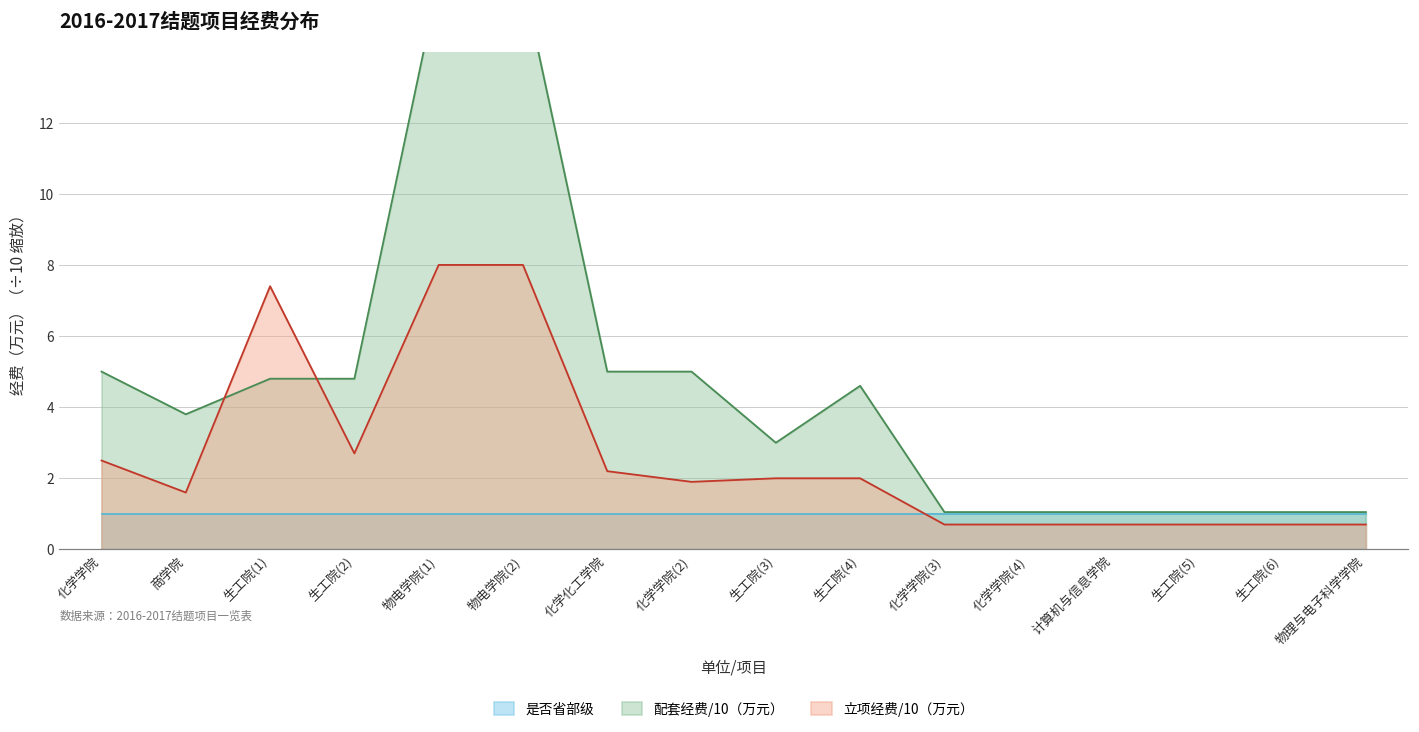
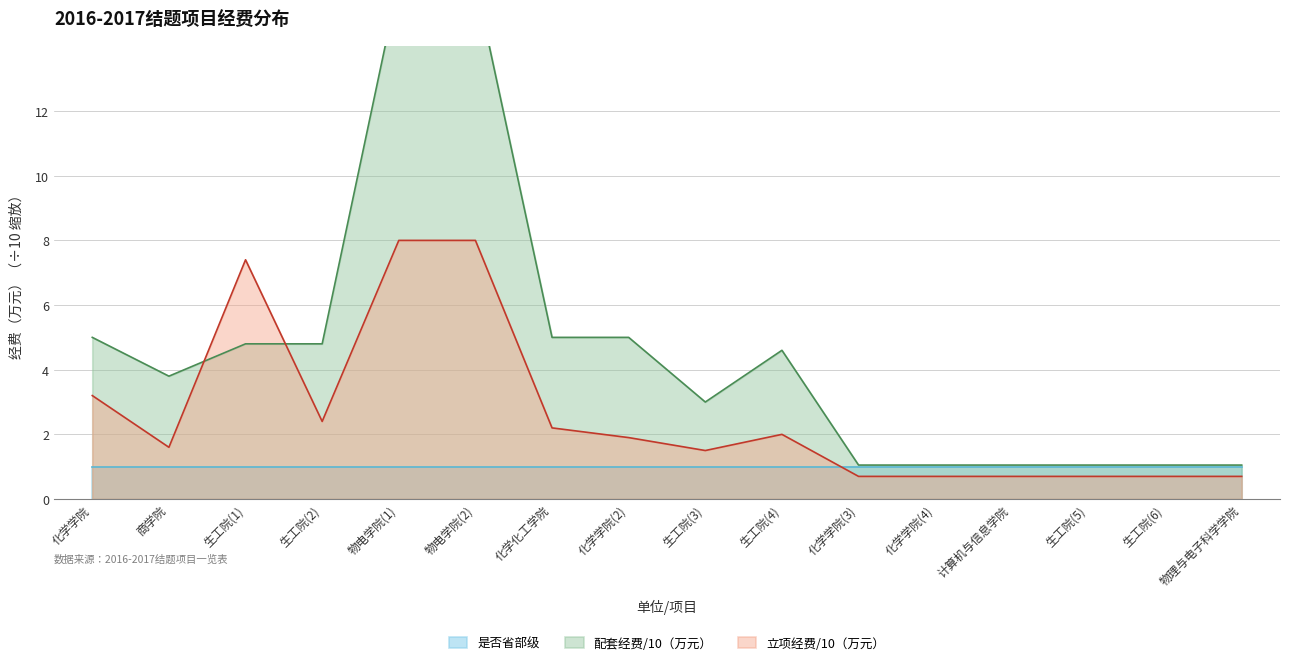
  {
    "立项经费/10（万元）": {
-     "化学学院": 2.5,
+     "化学学院": 3.2,
      "商学院": 1.6,
      "生工院(1)": 7.4,
-     "生工院(2)": 2.7,
+     "生工院(2)": 2.4,
      "物电学院(1)": 8.0,
      "物电学院(2)": 8.0,
      "化学化工学院": 2.2,
      "化学学院(2)": 1.9,
-     "生工院(3)": 2.0,
+     "生工院(3)": 1.5,
      "生工院(4)": 2.0,
      "化学学院(3)": 0.7,
      "化学学院(4)": 0.7,
      "计算机与信息学院": 0.7,
      "生工院(5)": 0.7,
      "生工院(6)": 0.7,
      "物理与电子科学学院": 0.7
    }
  }
